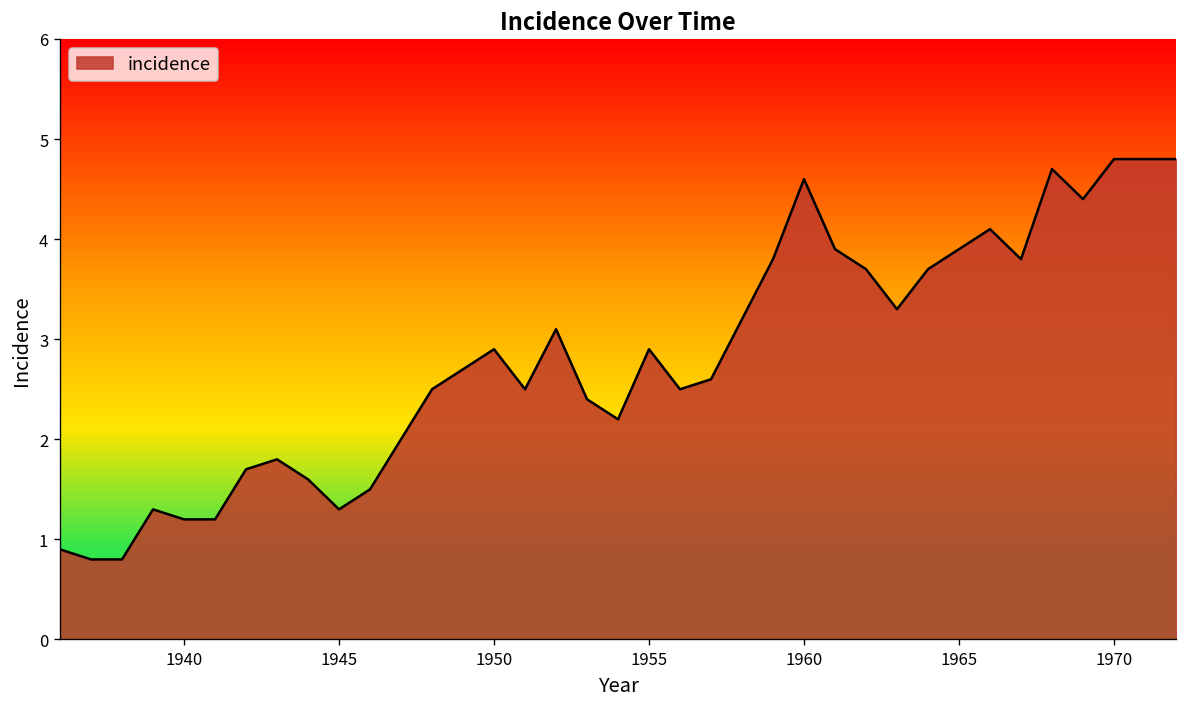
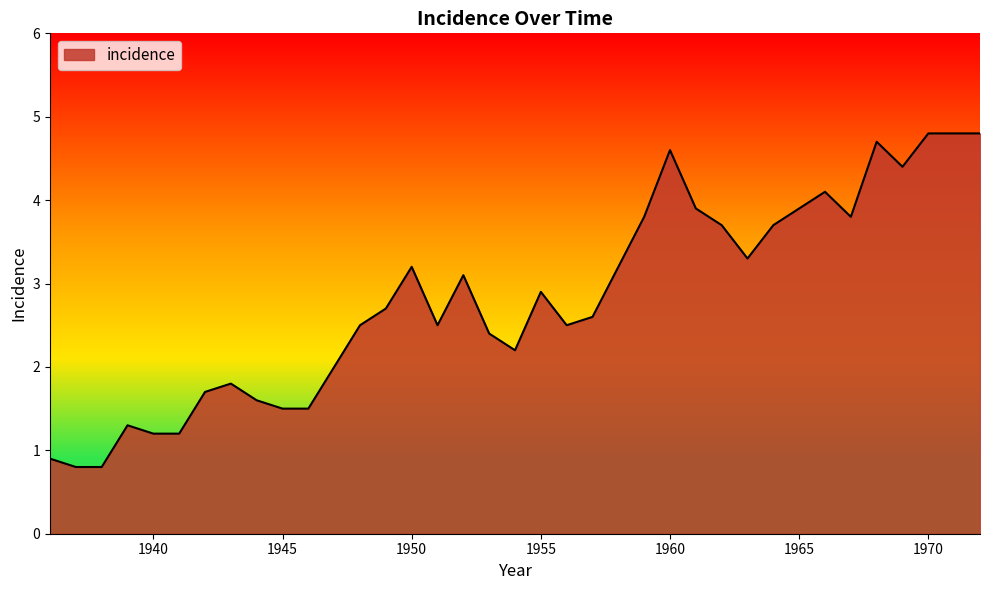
  {
    "1940": 1.2,
-   "1945": 1.3,
-   "1950": 2.9,
+   "1945": 1.5,
+   "1950": 3.2,
    "1955": 2.9,
    "1960": 4.6,
    "1965": 3.9,
    "1970": 4.8
  }
